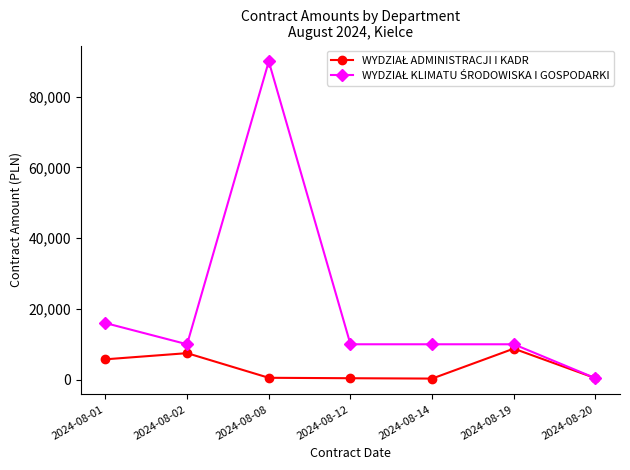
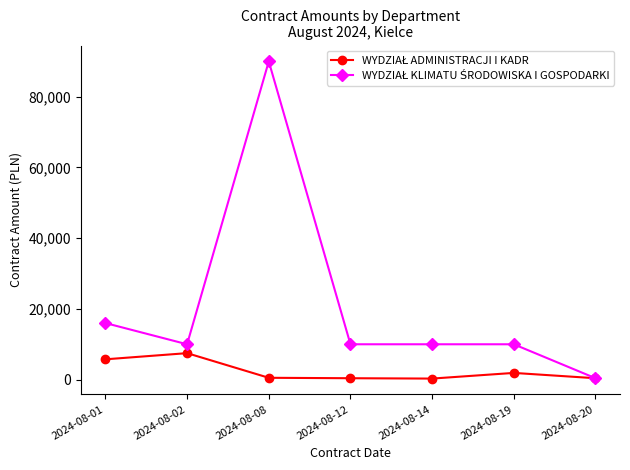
  {
    "WYDZIAŁ ADMINISTRACJI I KADR": {
      "2024-08-01": "6,000",
      "2024-08-02": "7,000",
      "2024-08-08": "1,000",
      "2024-08-12": "0",
      "2024-08-14": "0",
-     "2024-08-19": "9,000"
+     "2024-08-19": "2,000"
    },
    "WYDZIAŁ KLIMATU ŚRODOWISKA I GOSPODARKI": {
      "2024-08-01": "16,000",
      "2024-08-02": "10,000",
      "2024-08-08": "90,000",
      "2024-08-12": "10,000",
      "2024-08-14": "10,000",
      "2024-08-19": "10,000"
    }
  }
